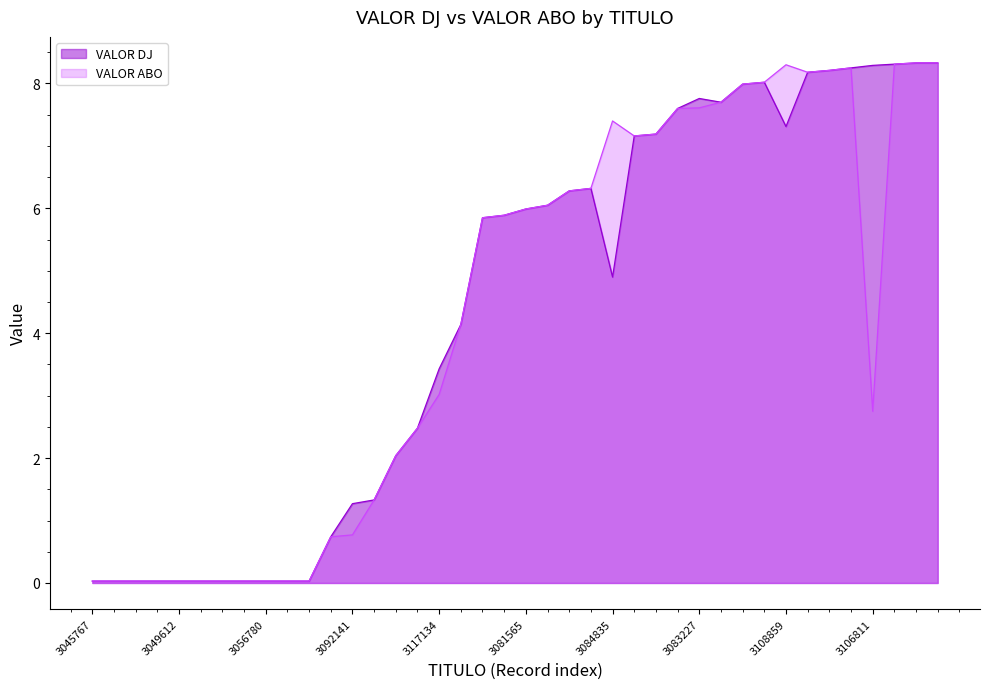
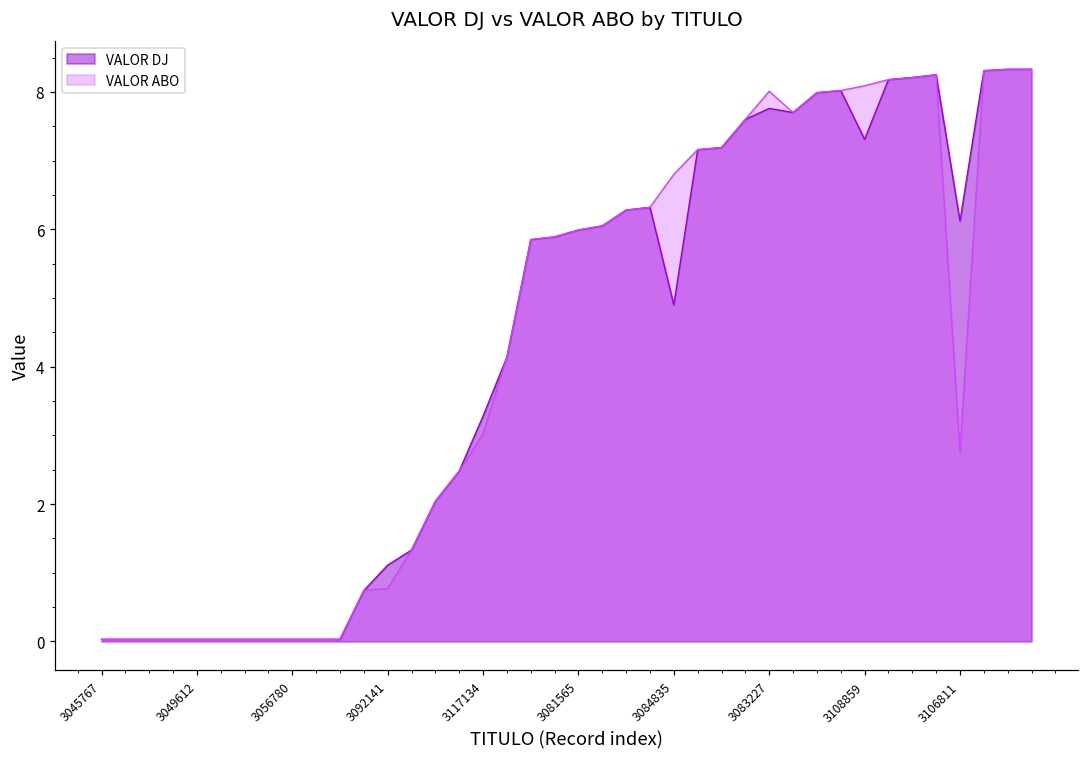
  {
    "VALOR DJ": {
-     "3092141": 1.3,
-     "3117134": 3.4,
+     "3092141": 1.1,
+     "3117134": 3.3,
      "3084835": 4.9,
      "3083227": 7.8,
      "3108859": 7.3,
-     "3106811": 8.3
+     "3106811": 6.1
    },
    "VALOR ABO": {
      "3092141": 0.8,
      "3117134": 3.0,
-     "3084835": 7.4,
-     "3083227": 7.6,
-     "3108859": 8.3,
+     "3084835": 6.8,
+     "3083227": 8.0,
+     "3108859": 8.1,
      "3106811": 2.8
    }
  }
